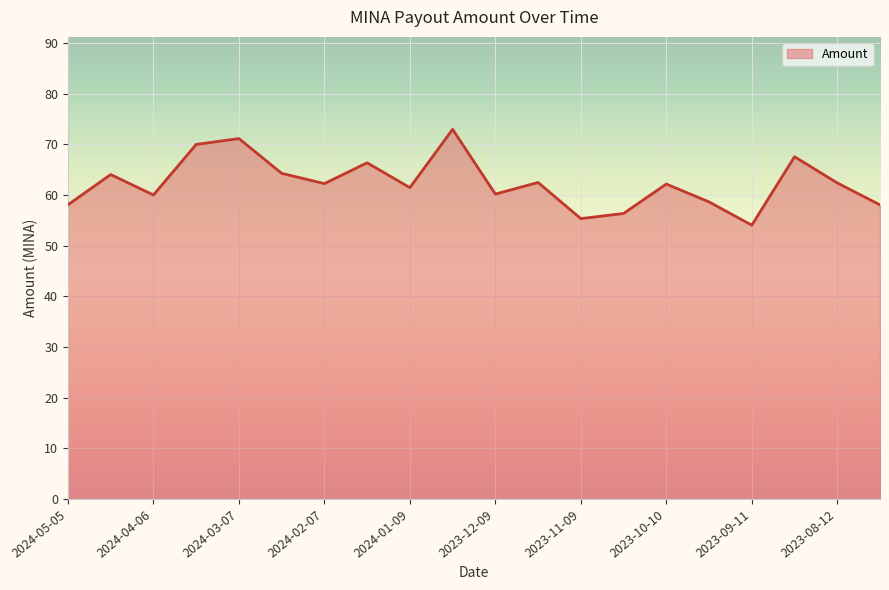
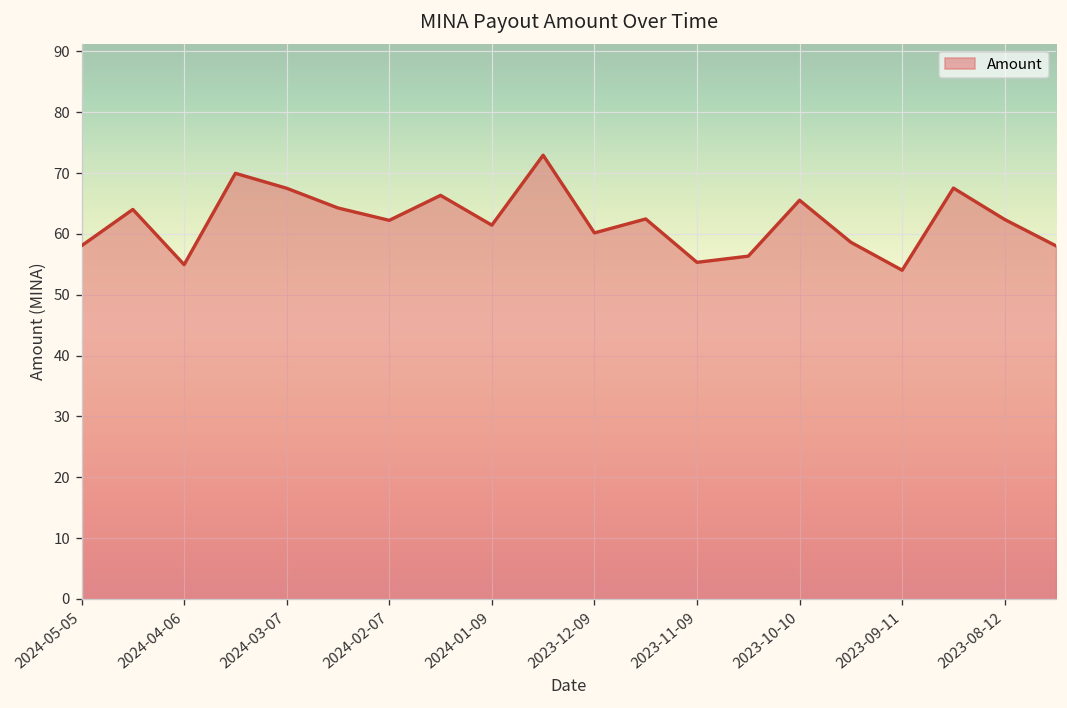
  {
    "2024-05-05": 58,
-   "2024-04-06": 60,
-   "2024-03-07": 71,
+   "2024-04-06": 55,
+   "2024-03-07": 68,
    "2024-02-07": 62,
    "2024-01-09": 61,
    "2023-12-09": 60,
    "2023-11-09": 55,
-   "2023-10-10": 62,
+   "2023-10-10": 66,
    "2023-09-11": 54,
    "2023-08-12": 62
  }
